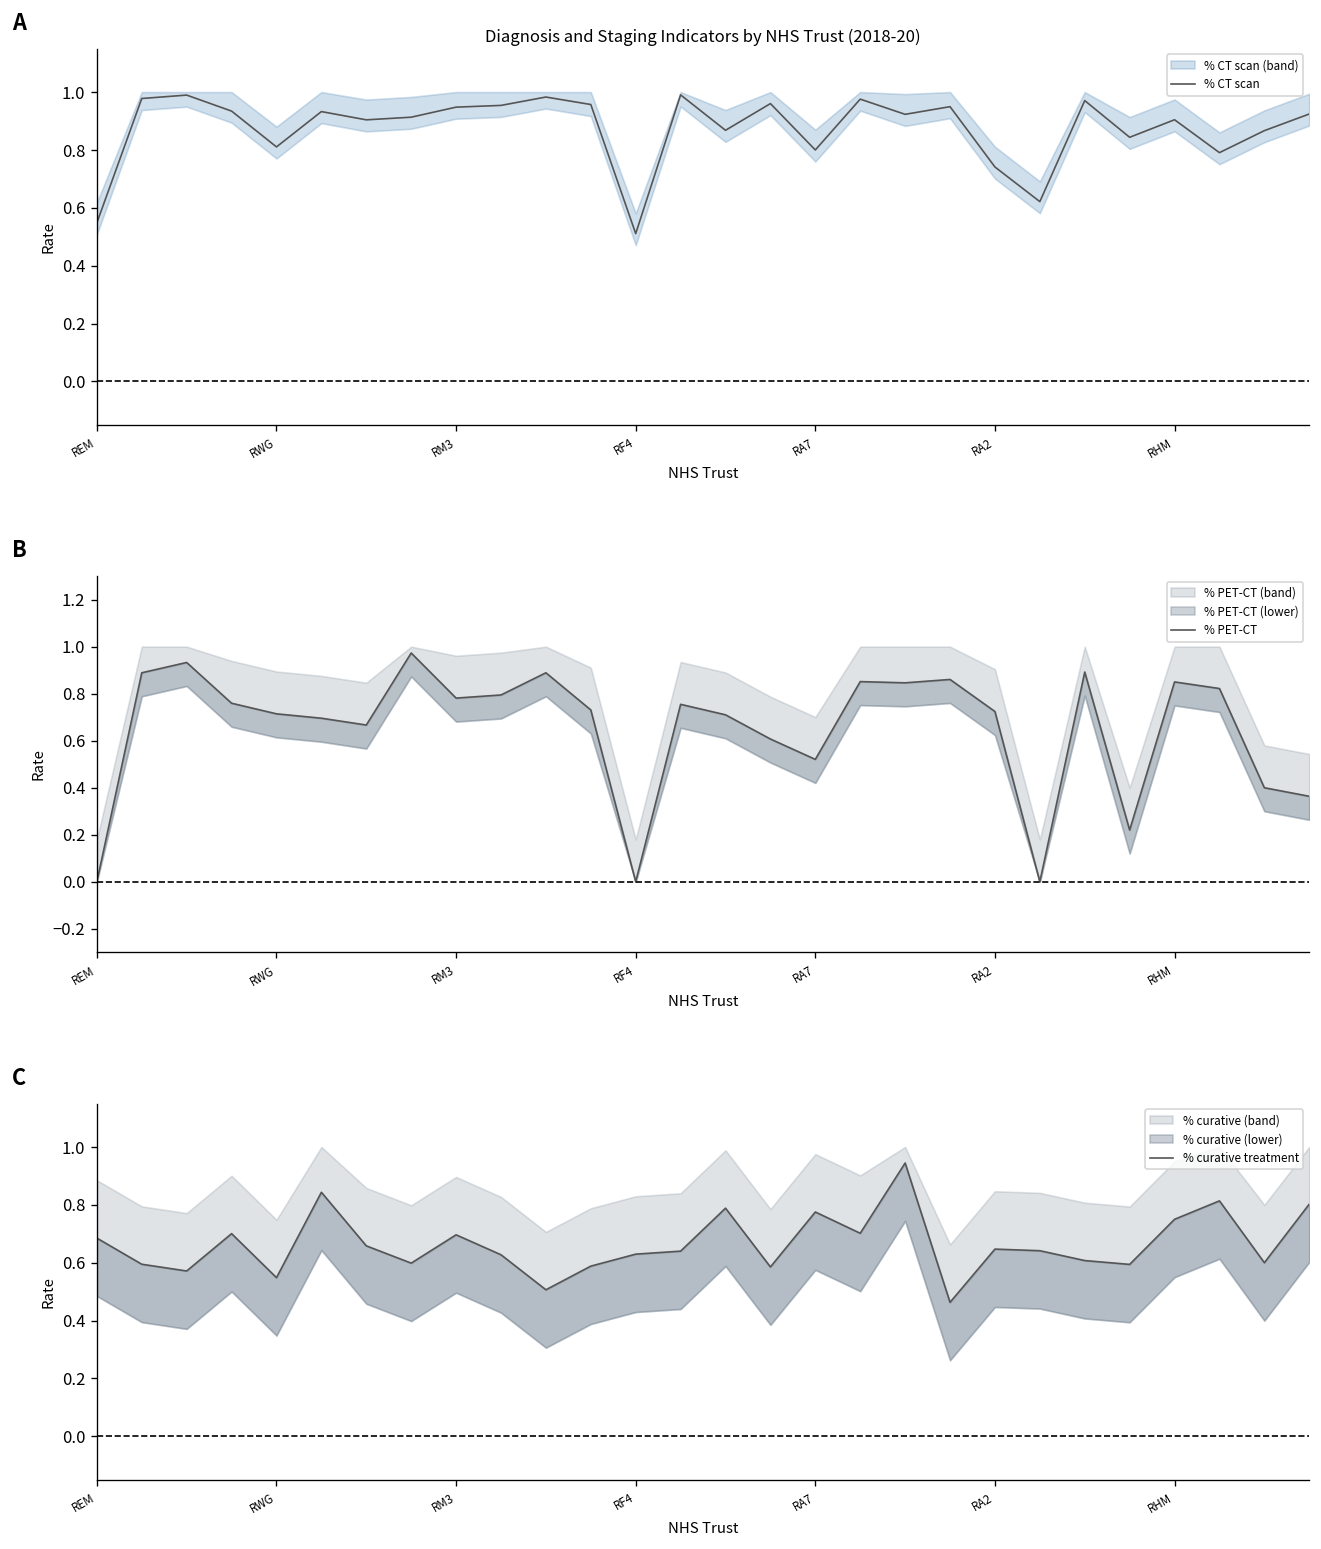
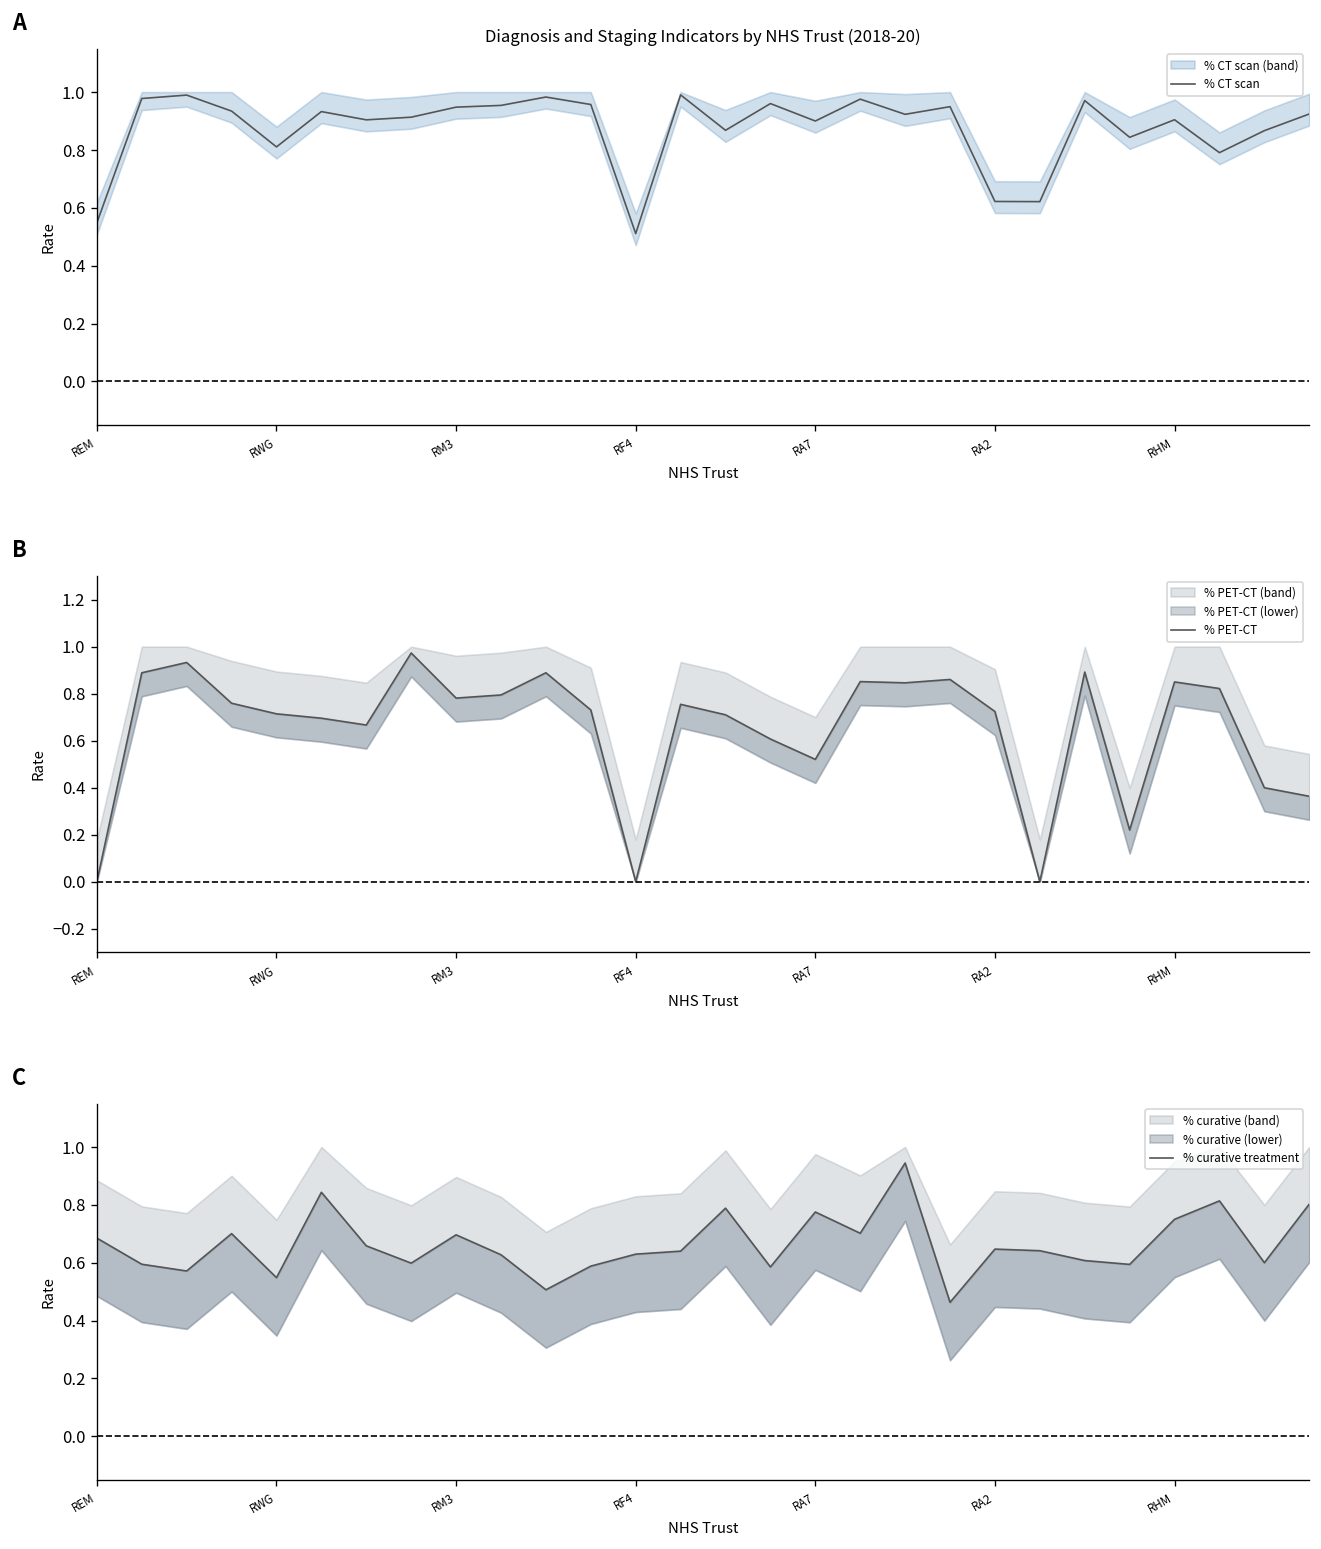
  {
    "Diagnosis and Staging Indicators by NHS Trust (2018-20)": {
      "% CT scan": {
        "REM": 0.55,
        "RWG": 0.81,
        "RM3": 0.95,
        "RF4": 0.51,
-       "RA7": 0.8,
-       "RA2": 0.74,
+       "RA7": 0.9,
+       "RA2": 0.62,
        "RHM": 0.90
      }
    }
  }
